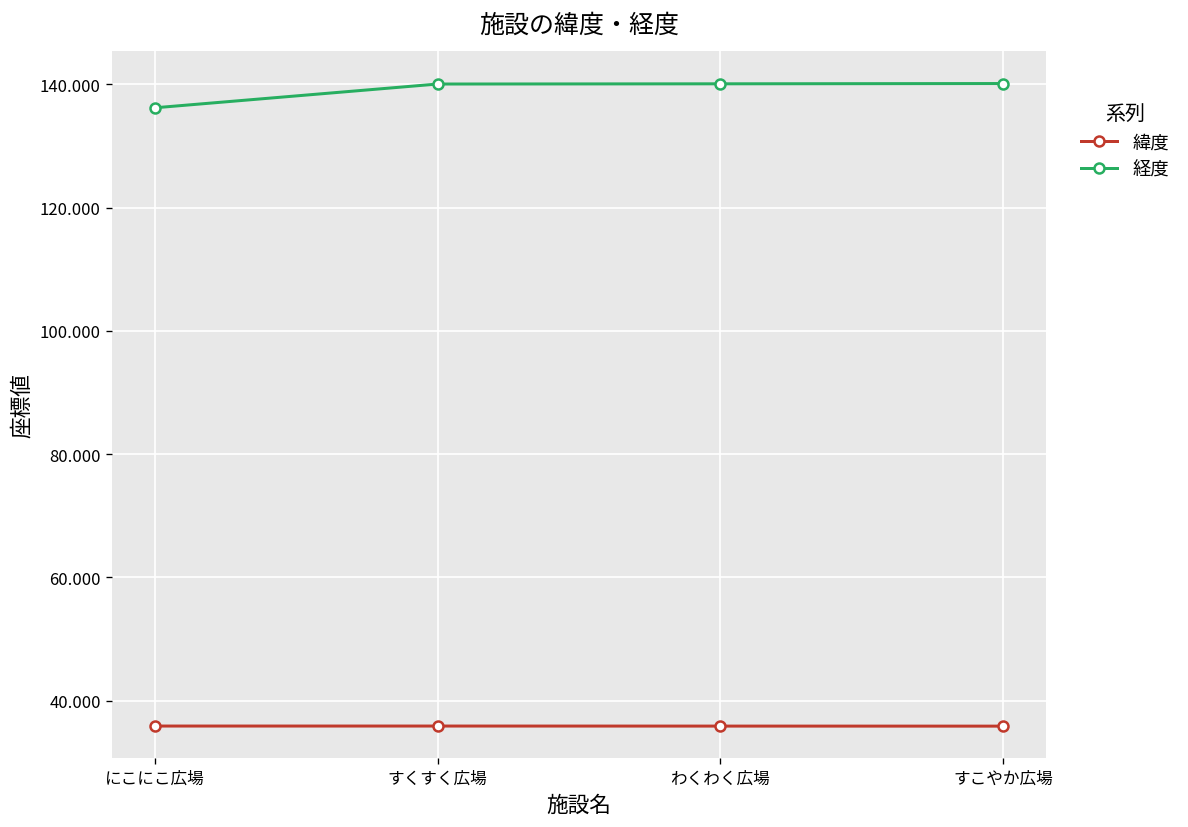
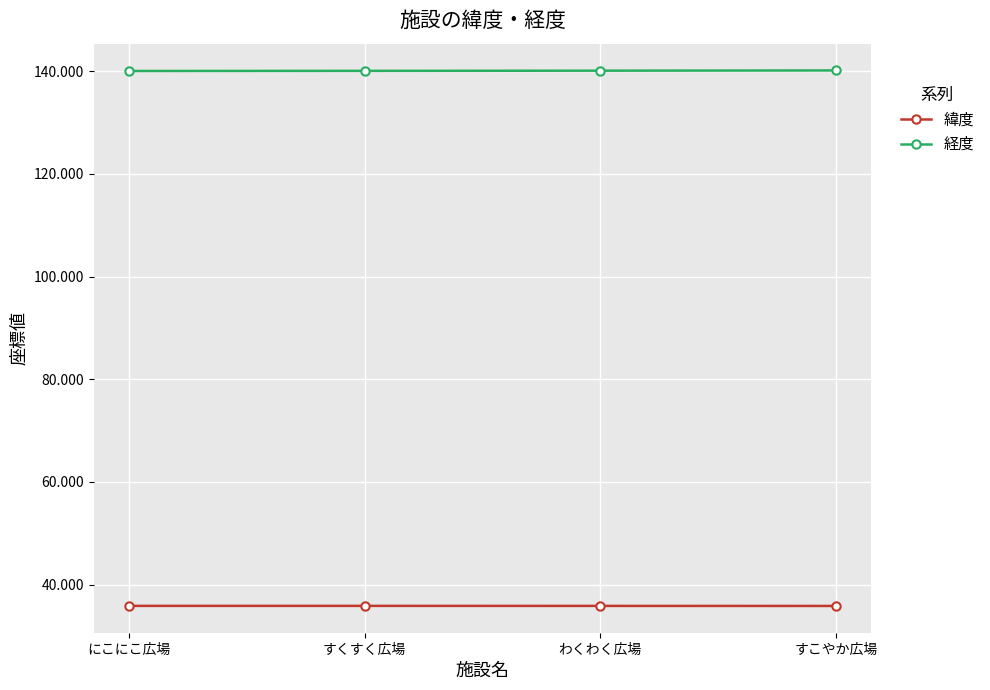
  {
    "緯度": {
      "にこにこ広場": 36,
      "すくすく広場": 36,
      "わくわく広場": 36,
      "すこやか広場": 36
    },
    "経度": {
-     "にこにこ広場": 136,
+     "にこにこ広場": 140,
      "すくすく広場": 140,
      "わくわく広場": 140,
      "すこやか広場": 140
    }
  }
